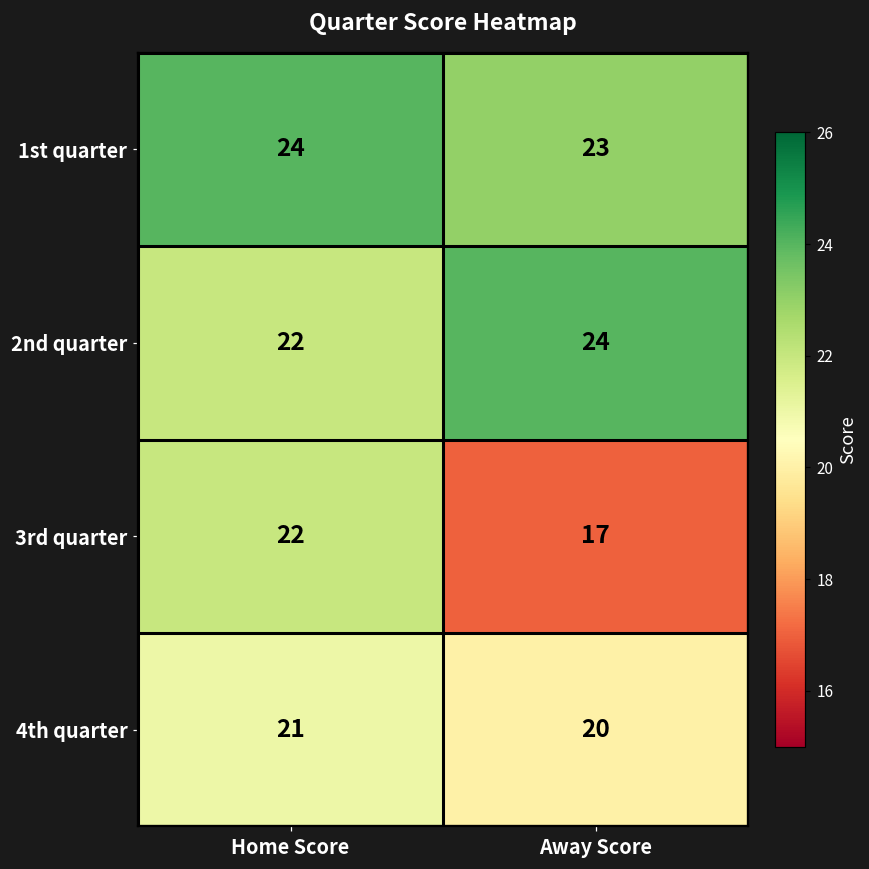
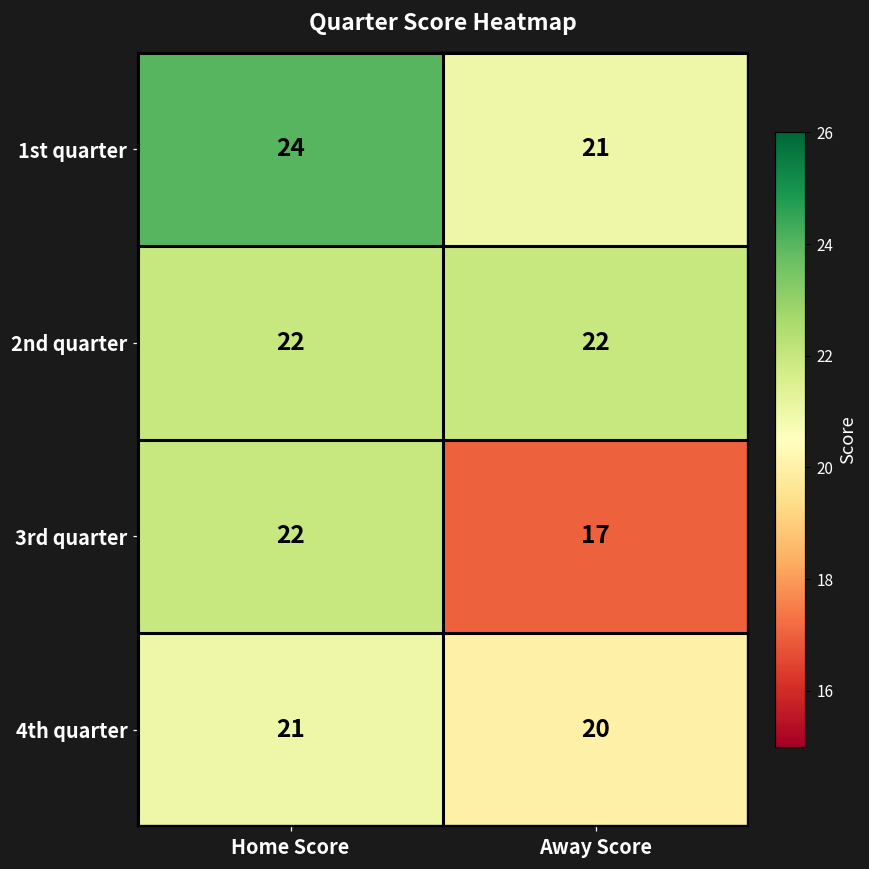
  {
    "1st quarter": {
      "Home Score": 24,
-     "Away Score": 23
+     "Away Score": 21
    },
    "2nd quarter": {
      "Home Score": 22,
-     "Away Score": 24
+     "Away Score": 22
    },
    "3rd quarter": {
      "Home Score": 22,
      "Away Score": 17
    },
    "4th quarter": {
      "Home Score": 21,
      "Away Score": 20
    }
  }
